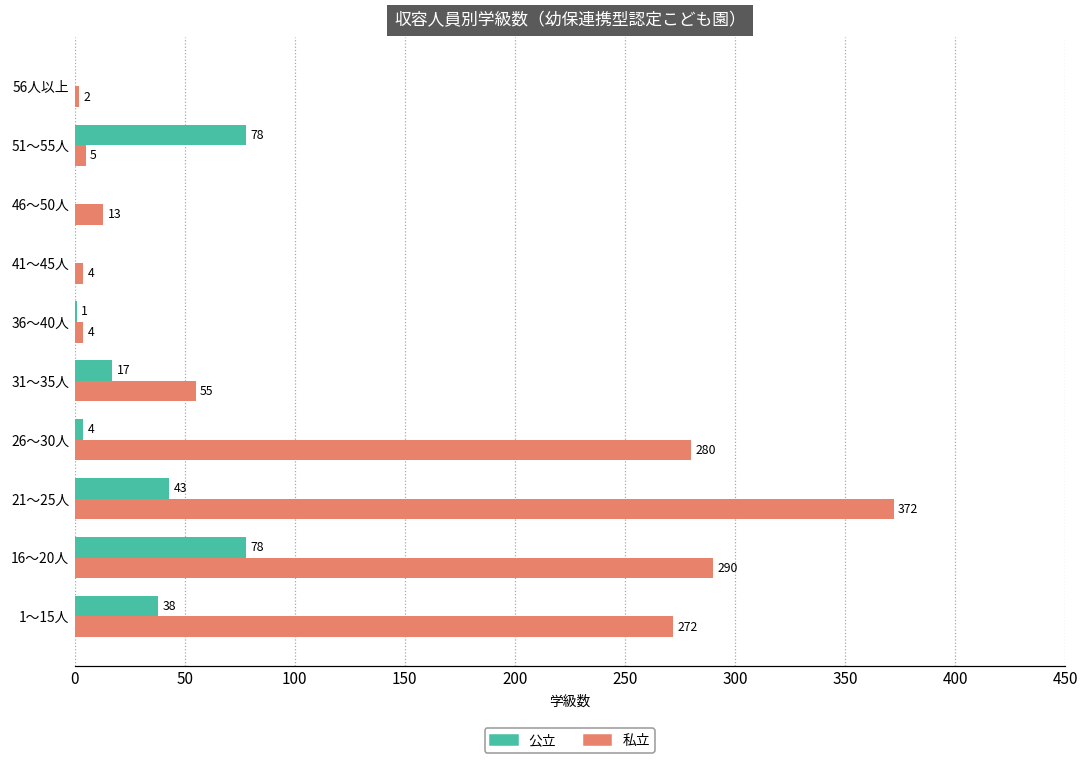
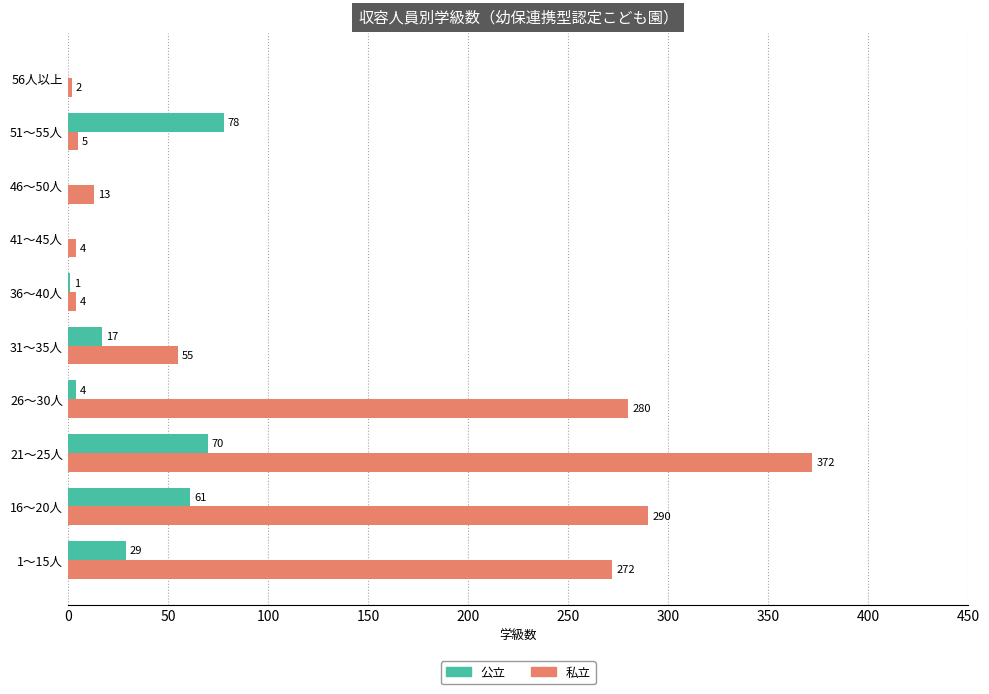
  {
    "公立": {
      "51～55人": 78,
      "36～40人": 1,
      "31～35人": 17,
      "26～30人": 4,
-     "21～25人": 43,
-     "16～20人": 78,
-     "1～15人": 38
+     "21～25人": 70,
+     "16～20人": 61,
+     "1～15人": 29
    },
    "私立": {
      "56人以上": 2,
      "51～55人": 5,
      "46～50人": 13,
      "41～45人": 4,
      "36～40人": 4,
      "31～35人": 55,
      "26～30人": 280,
      "21～25人": 372,
      "16～20人": 290,
      "1～15人": 272
    }
  }
